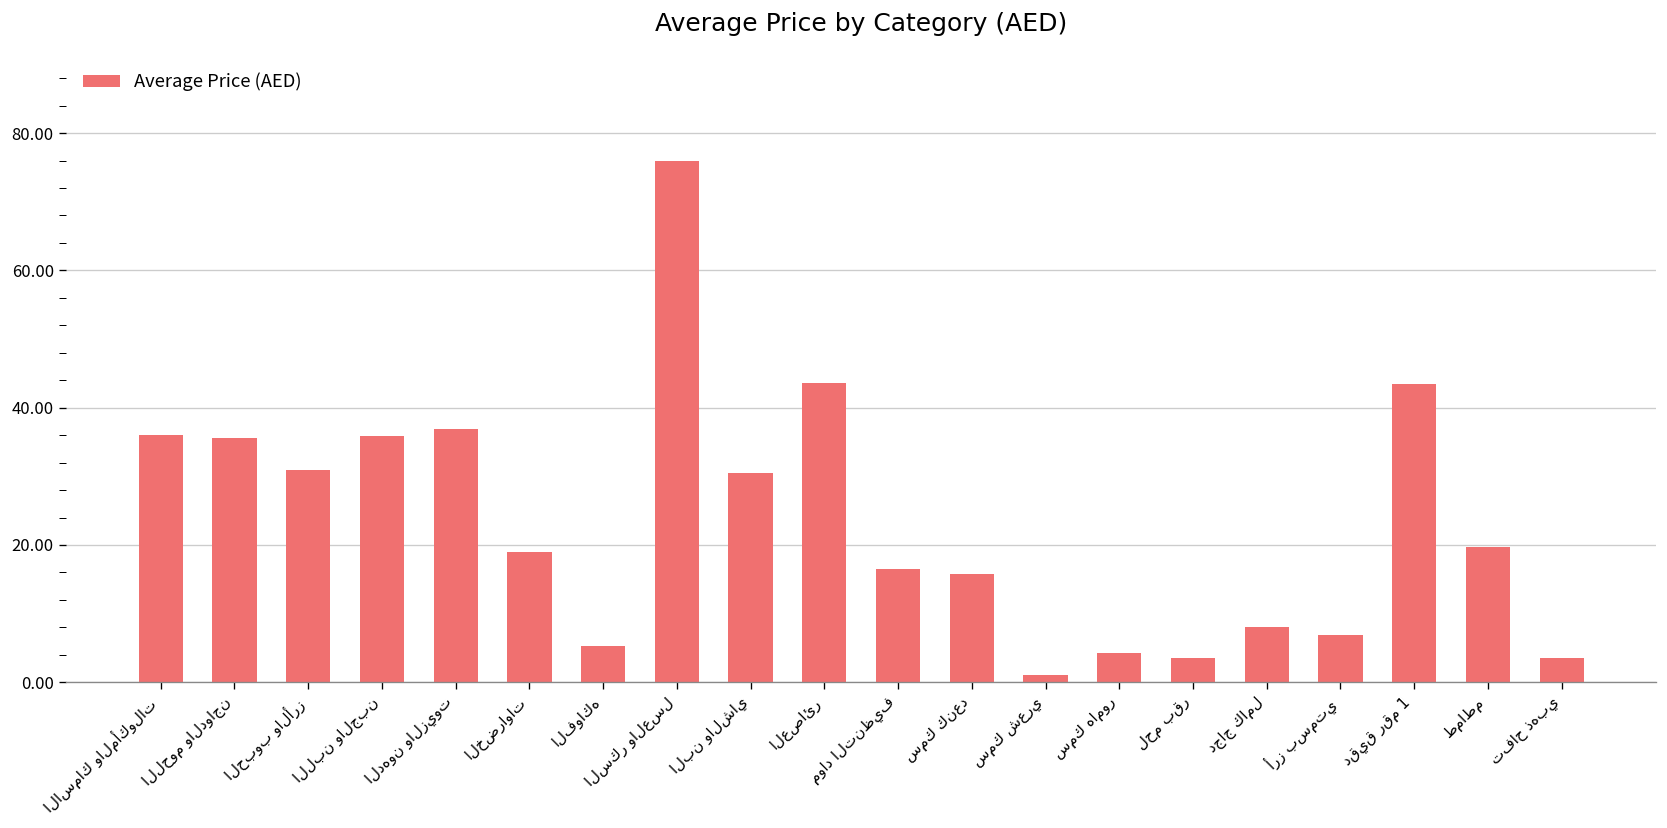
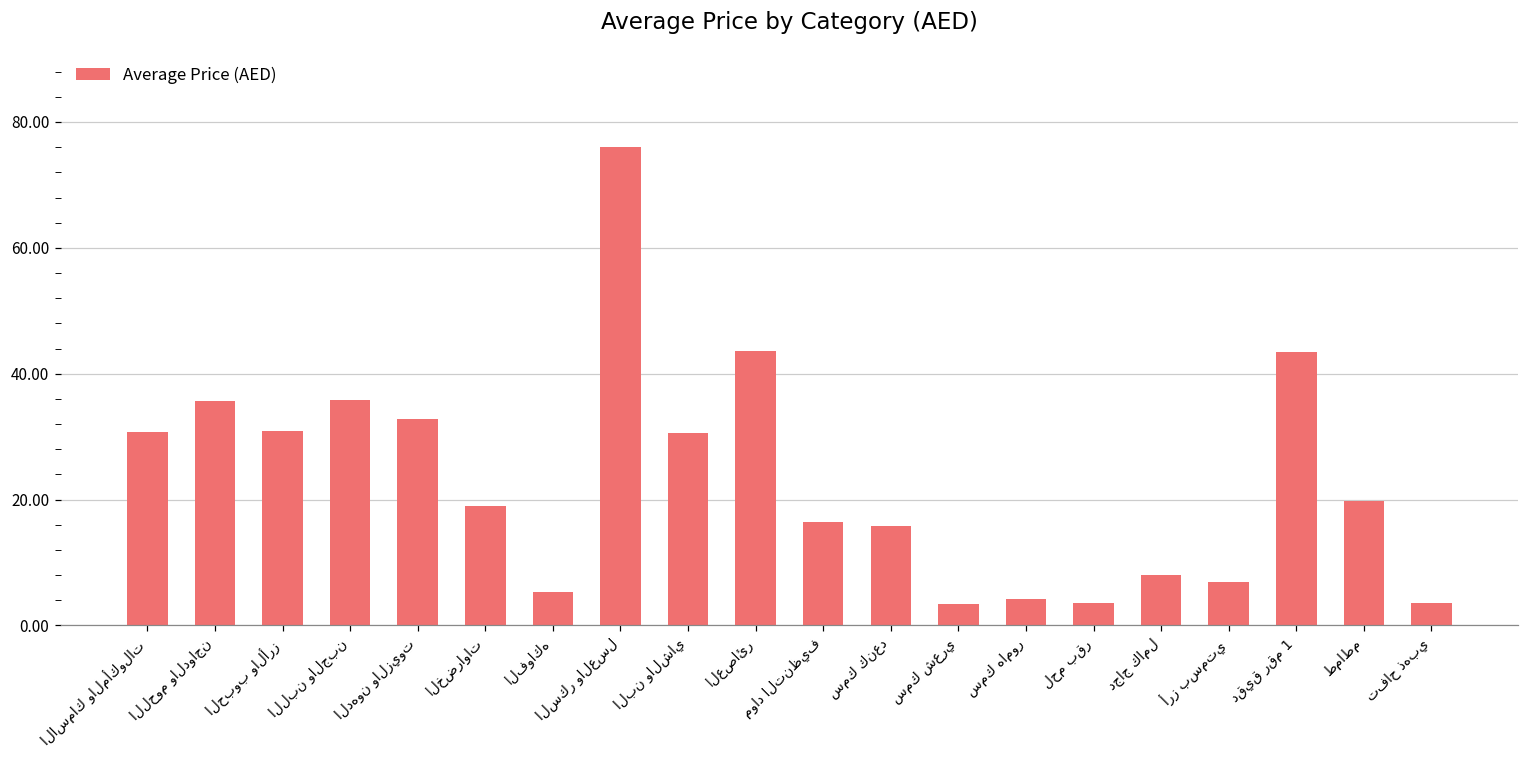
  {
-   "الاسماك والمأكولات": 36,
+   "الاسماك والمأكولات": 31,
    "اللحوم والدواجن": 36,
    "الحبوب والأرز": 31,
    "اللبن والجبن": 36,
-   "الدهون والزيوت": 37,
+   "الدهون والزيوت": 33,
    "الخضراوات": 19,
    "الفواكه": 5,
    "السكر والعسل": 76,
    "البن والشاي": 31,
    "العصائر": 44,
    "مواد التنظيف": 17,
    "سمك كنعد": 16,
-   "سمك شعري": 1,
+   "سمك شعري": 3,
    "سمك هامور": 4,
    "لحم بقر": 4,
    "دجاج كامل": 8,
    "أرز بسمتي": 7,
    "دقيق رقم 1": 44,
    "طماطم": 20,
    "تفاح ذهبي": 4
  }
